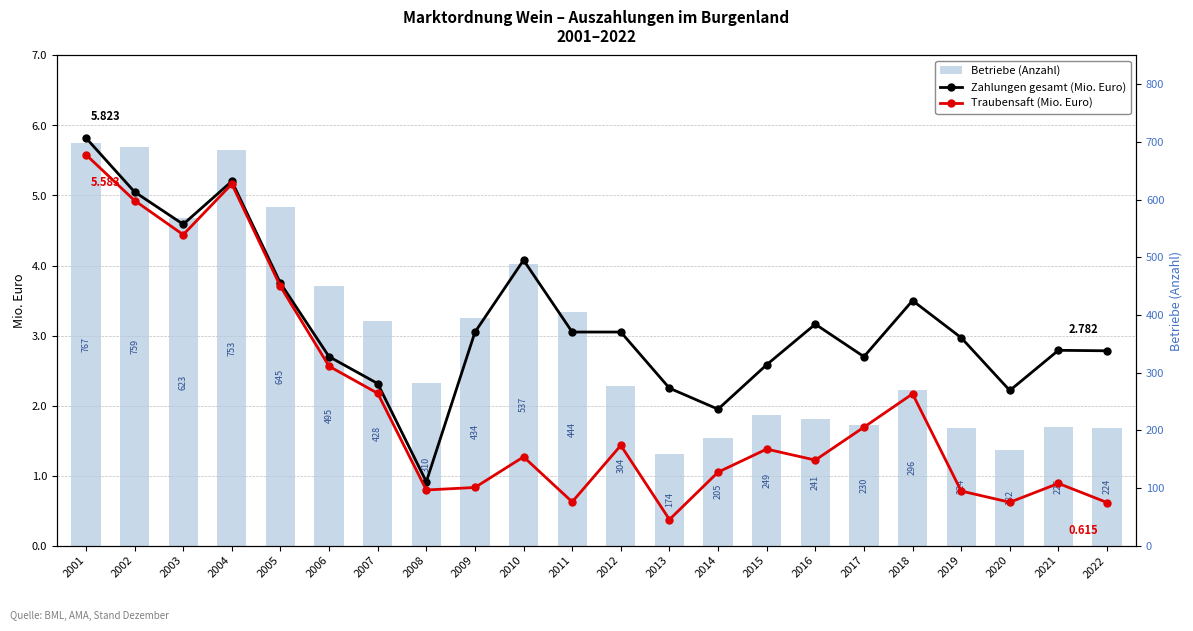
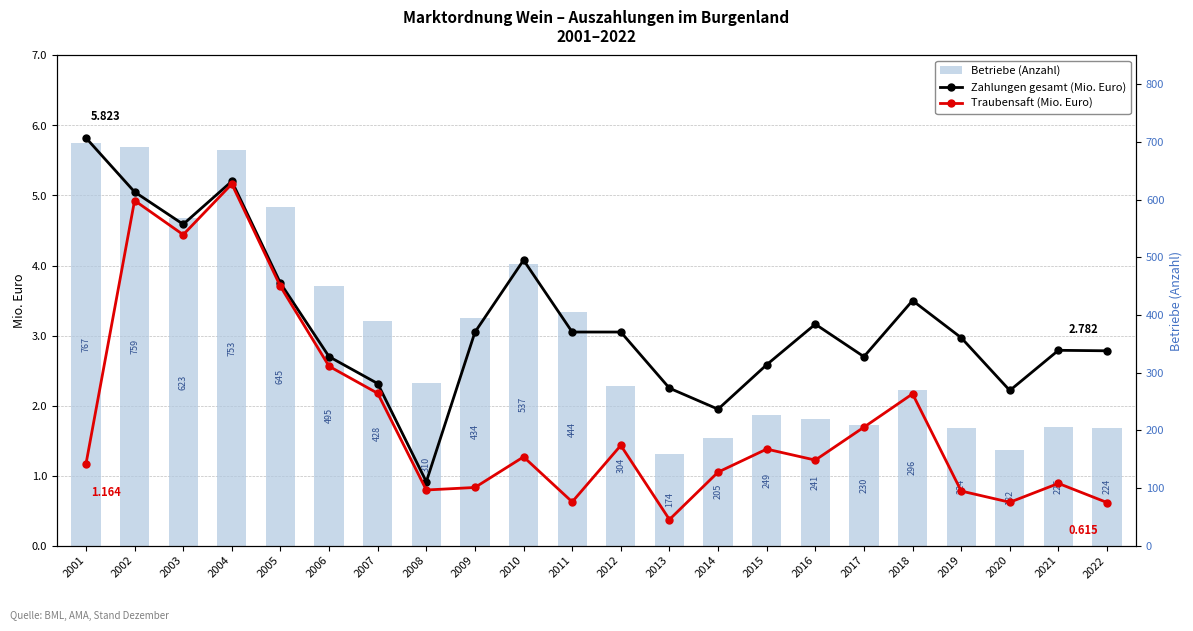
  {
    "Zahlungen gesamt (Mio. Euro)": {
      "2001": 5.823,
      "2022": 2.782
    },
    "Traubensaft (Mio. Euro)": {
-     "2001": 5.583,
+     "2001": 1.164,
      "2022": 0.615
    }
  }
